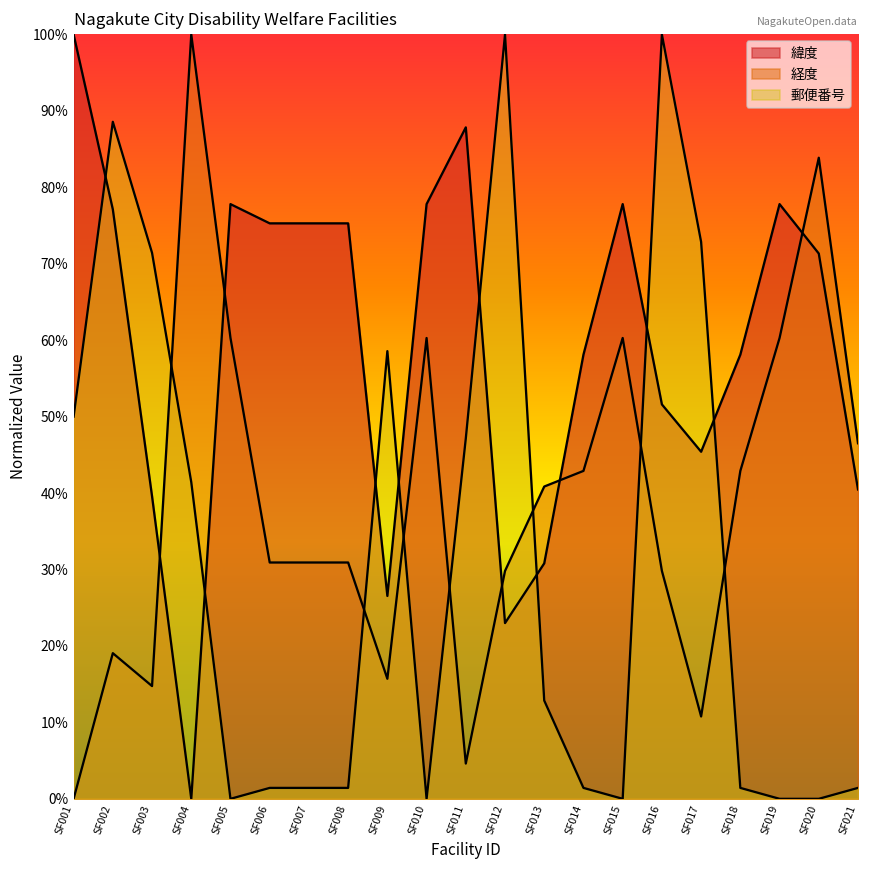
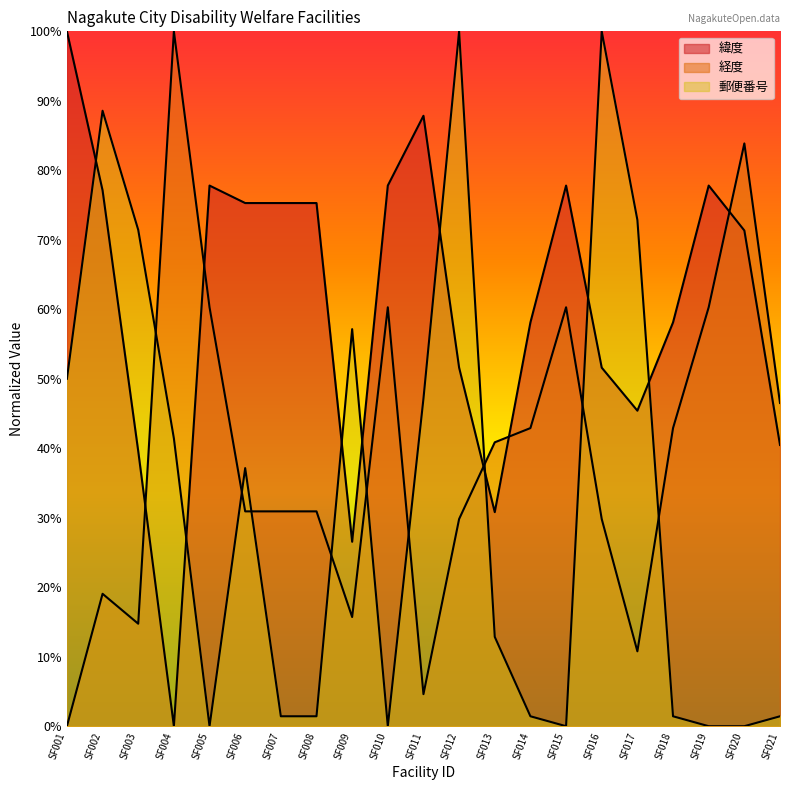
  {
    "緯度": {
      "SF001": "100%",
      "SF002": "77%",
      "SF003": "40%",
      "SF004": "0%",
      "SF005": "78%",
      "SF006": "75%",
      "SF007": "75%",
      "SF008": "75%",
      "SF009": "27%",
      "SF010": "78%",
      "SF011": "88%",
-     "SF012": "23%",
+     "SF012": "52%",
      "SF013": "31%",
      "SF014": "58%",
      "SF015": "78%",
      "SF016": "52%",
      "SF017": "45%",
      "SF018": "58%",
      "SF019": "78%",
      "SF020": "71%",
      "SF021": "40%"
    },
    "経度": {
      "SF001": "0%",
      "SF002": "19%",
      "SF003": "15%",
      "SF004": "100%",
      "SF005": "60%",
      "SF006": "31%",
      "SF007": "31%",
      "SF008": "31%",
      "SF009": "16%",
      "SF010": "60%",
      "SF011": "5%",
      "SF012": "30%",
      "SF013": "41%",
      "SF014": "43%",
      "SF015": "60%",
      "SF016": "30%",
      "SF017": "11%",
      "SF018": "43%",
      "SF019": "60%",
      "SF020": "84%",
      "SF021": "47%"
    },
    "郵便番号": {
      "SF001": "50%",
      "SF002": "89%",
      "SF003": "71%",
      "SF004": "41%",
      "SF005": "0%",
-     "SF006": "1%",
+     "SF006": "37%",
      "SF007": "1%",
      "SF008": "1%",
-     "SF009": "59%",
+     "SF009": "57%",
      "SF010": "0%",
      "SF011": "47%",
      "SF012": "100%",
      "SF013": "13%",
      "SF014": "1%",
      "SF015": "0%",
      "SF016": "100%",
      "SF017": "73%",
      "SF018": "1%",
      "SF019": "0%",
      "SF020": "0%",
      "SF021": "1%"
    }
  }
